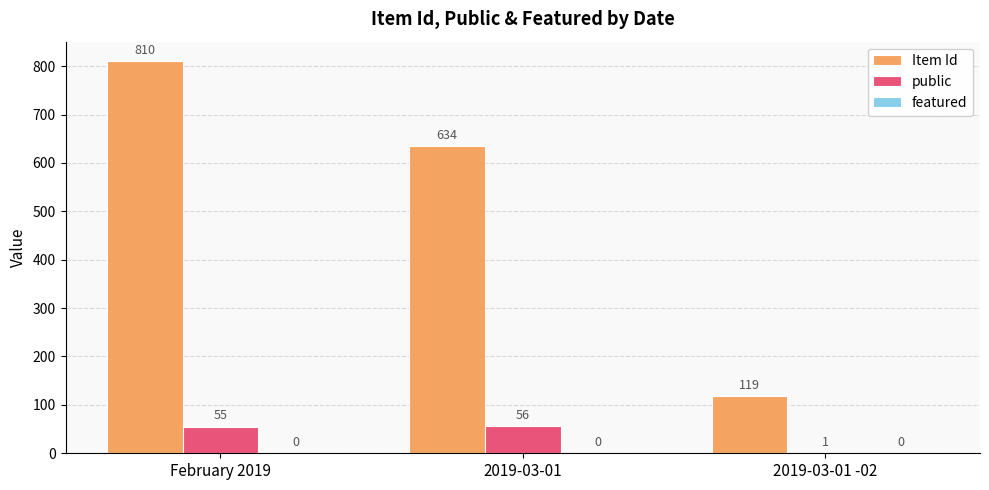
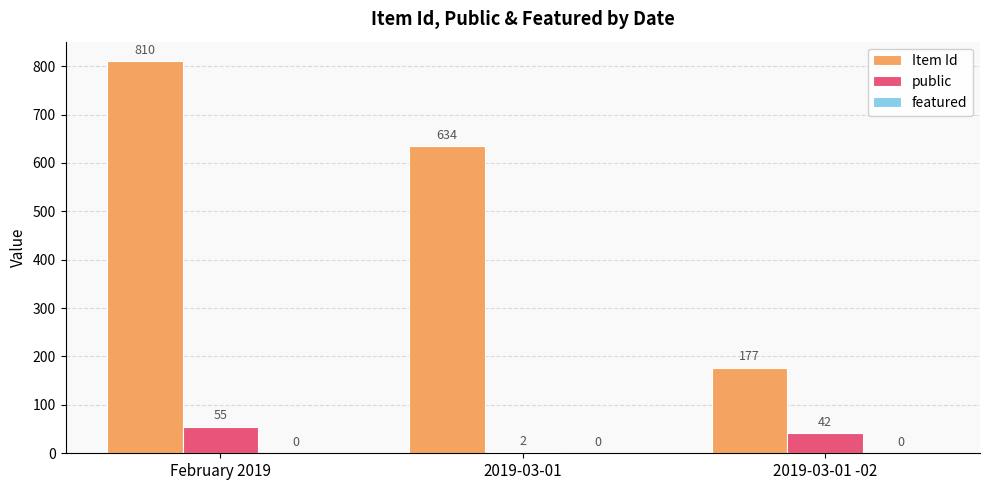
  {
    "Item Id": {
      "February 2019": 810,
      "2019-03-01": 634,
-     "2019-03-01 -02": 119
+     "2019-03-01 -02": 177
    },
    "public": {
      "February 2019": 55,
-     "2019-03-01": 56,
-     "2019-03-01 -02": 1
+     "2019-03-01": 2,
+     "2019-03-01 -02": 42
    },
    "featured": {
      "February 2019": 0,
      "2019-03-01": 0,
      "2019-03-01 -02": 0
    }
  }
